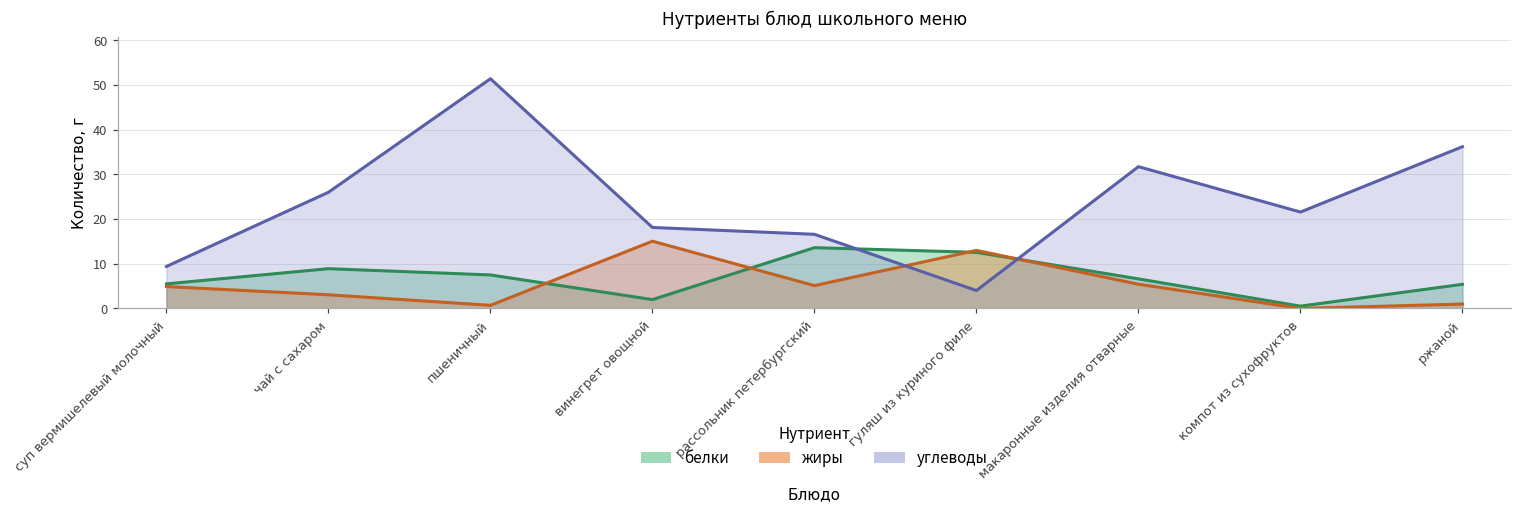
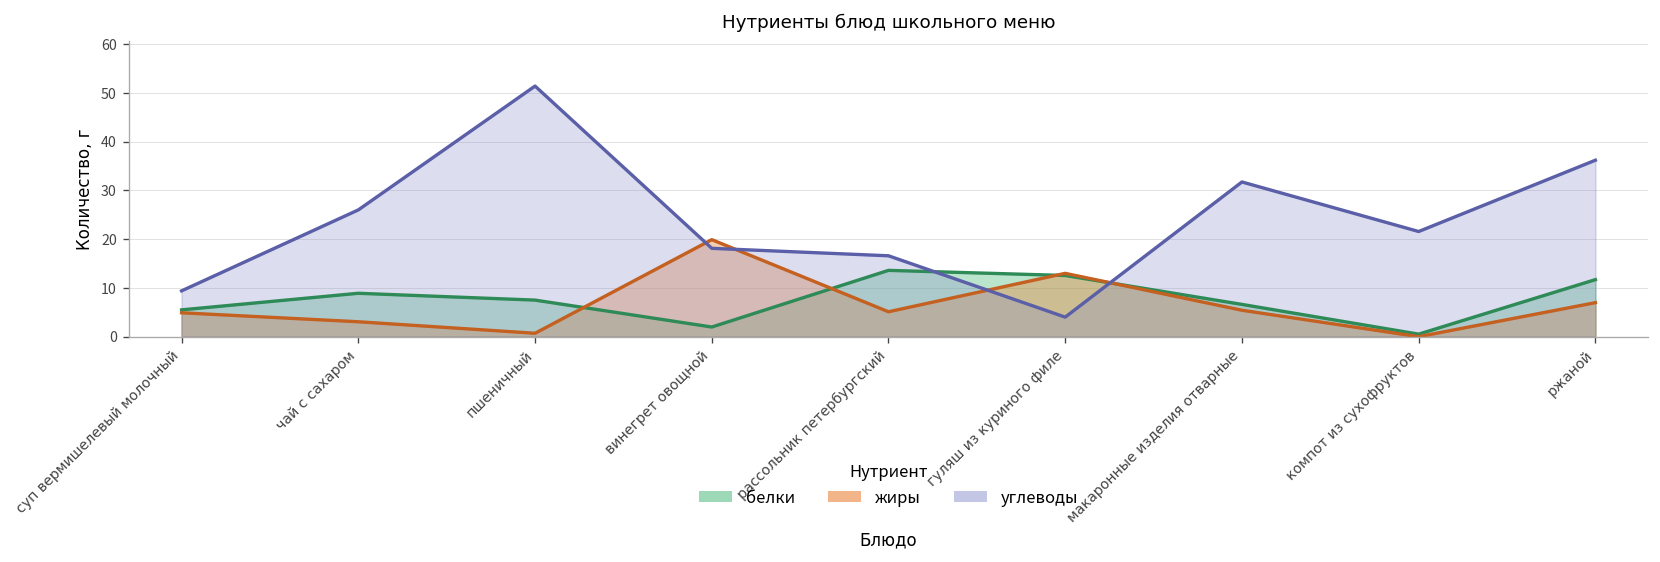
  {
    "белки": {
      "чай с сахаром": 9,
      "пшеничный": 8,
      "винегрет овощной": 2,
      "рассольник петербургский": 14,
      "макаронные изделия отварные": 7,
-     "ржаной": 5
+     "ржаной": 12
    },
    "жиры": {
      "чай с сахаром": 3,
      "пшеничный": 1,
-     "винегрет овощной": 15,
+     "винегрет овощной": 20,
      "рассольник петербургский": 5,
      "макаронные изделия отварные": 5,
-     "ржаной": 1
+     "ржаной": 7
    },
    "углеводы": {
      "суп вермишелевый молочный": 9,
      "чай с сахаром": 26,
      "пшеничный": 51,
      "винегрет овощной": 18,
      "рассольник петербургский": 17,
      "гуляш из куриного филе": 4,
      "макаронные изделия отварные": 32,
      "компот из сухофруктов": 22,
      "ржаной": 36
    }
  }
